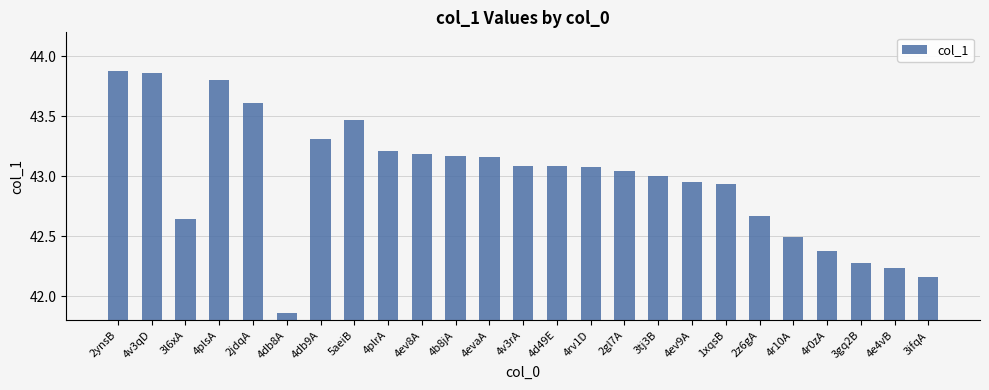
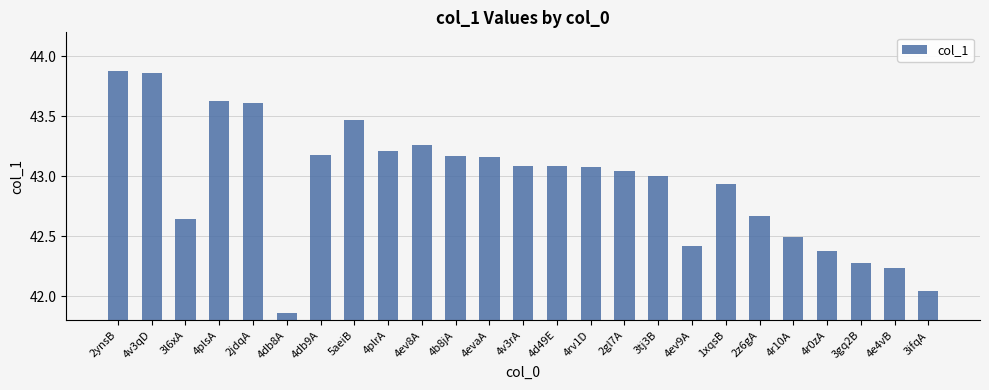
  {
    "2ynsB": 43.88,
    "4v3qD": 43.86,
    "3l6xA": 42.64,
-   "4plsA": 43.80,
+   "4plsA": 43.63,
    "2jdqA": 43.61,
    "4db8A": 41.86,
-   "4db9A": 43.31,
+   "4db9A": 43.18,
    "5aeiB": 43.47,
    "4plrA": 43.21,
-   "4ev8A": 43.19,
+   "4ev8A": 43.26,
    "4b8jA": 43.17,
    "4evaA": 43.16,
    "4v3rA": 43.09,
    "4d49E": 43.08,
    "4rv1D": 43.08,
    "2gl7A": 43.05,
    "3tj3B": 43.00,
-   "4ev9A": 42.95,
+   "4ev9A": 42.42,
    "1xqsB": 42.94,
    "2z6gA": 42.67,
    "4r10A": 42.49,
    "4r0zA": 42.38,
    "3gq2B": 42.28,
    "4e4vB": 42.24,
-   "3ifqA": 42.16
+   "3ifqA": 42.04
  }
